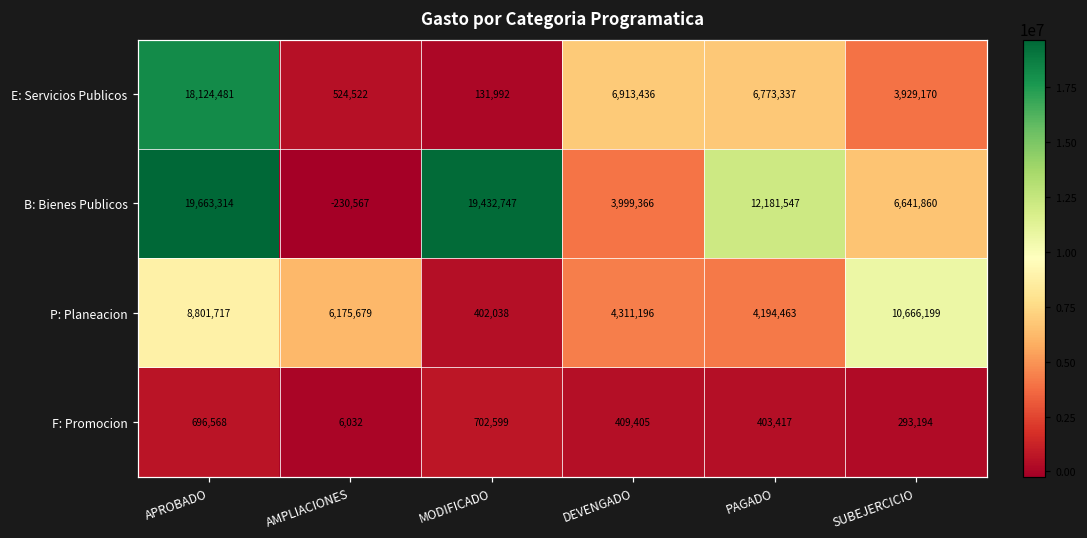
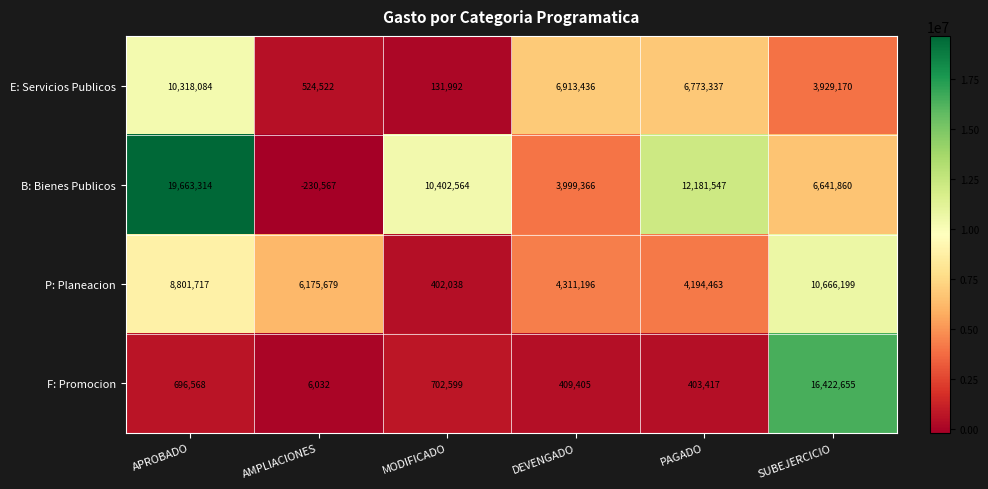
  {
    "E: Servicios Publicos": {
-     "APROBADO": "18,124,481",
+     "APROBADO": "10,318,084",
      "AMPLIACIONES": "524,522",
      "MODIFICADO": "131,992",
      "DEVENGADO": "6,913,436",
      "PAGADO": "6,773,337",
      "SUBEJERCICIO": "3,929,170"
    },
    "B: Bienes Publicos": {
      "APROBADO": "19,663,314",
      "AMPLIACIONES": "-230,567",
-     "MODIFICADO": "19,432,747",
+     "MODIFICADO": "10,402,564",
      "DEVENGADO": "3,999,366",
      "PAGADO": "12,181,547",
      "SUBEJERCICIO": "6,641,860"
    },
    "P: Planeacion": {
      "APROBADO": "8,801,717",
      "AMPLIACIONES": "6,175,679",
      "MODIFICADO": "402,038",
      "DEVENGADO": "4,311,196",
      "PAGADO": "4,194,463",
      "SUBEJERCICIO": "10,666,199"
    },
    "F: Promocion": {
      "APROBADO": "696,568",
      "AMPLIACIONES": "6,032",
      "MODIFICADO": "702,599",
      "DEVENGADO": "409,405",
      "PAGADO": "403,417",
-     "SUBEJERCICIO": "293,194"
+     "SUBEJERCICIO": "16,422,655"
    }
  }
